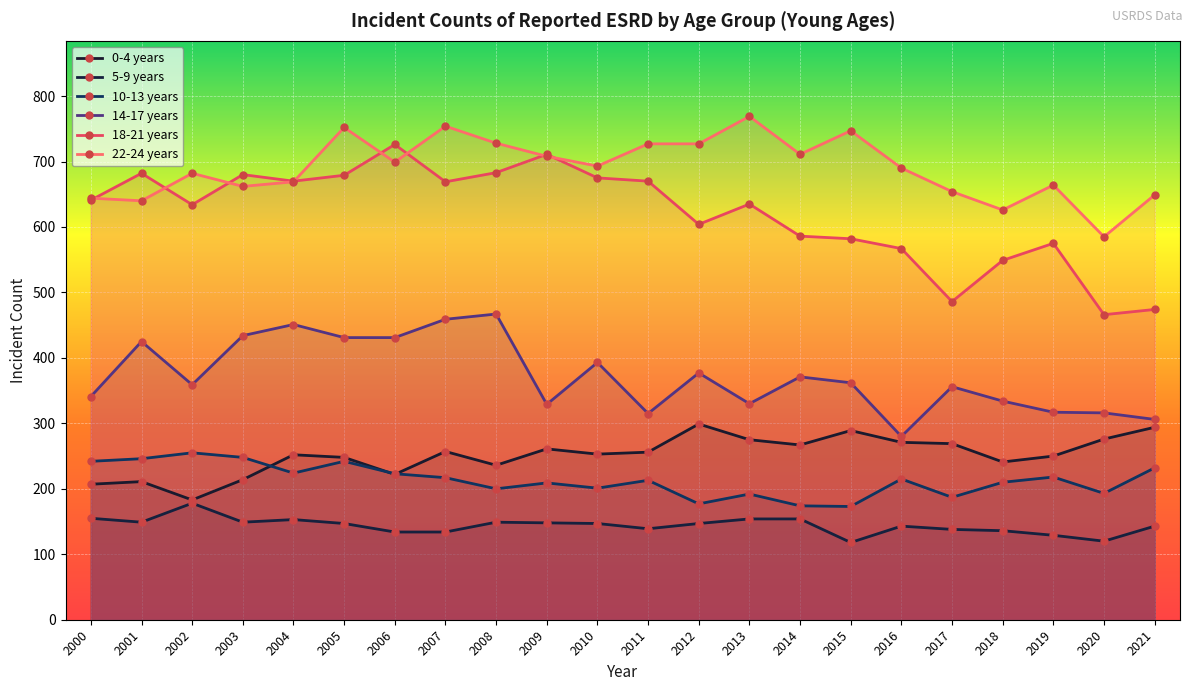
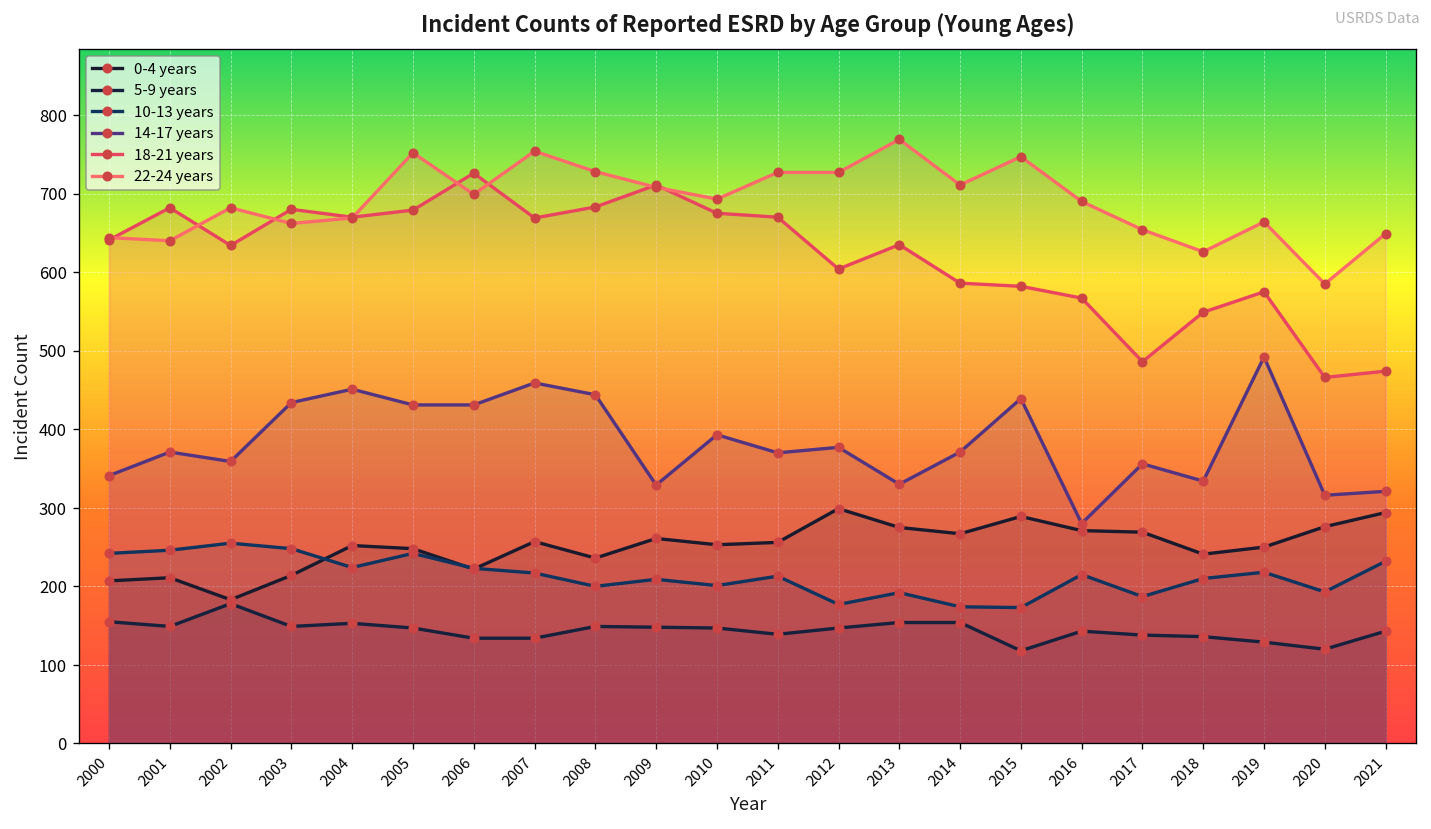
  {
    "14-17 years": {
      "2000": 340,
-     "2001": 430,
+     "2001": 370,
      "2002": 360,
      "2003": 430,
      "2004": 450,
      "2005": 430,
      "2006": 430,
      "2007": 460,
-     "2008": 470,
+     "2008": 440,
      "2009": 330,
      "2010": 390,
-     "2011": 320,
+     "2011": 370,
      "2012": 380,
      "2013": 330,
      "2014": 370,
-     "2015": 360,
+     "2015": 440,
      "2016": 280,
      "2017": 360,
      "2018": 330,
-     "2019": 320,
+     "2019": 490,
      "2020": 320,
-     "2021": 310
+     "2021": 320
    }
  }
